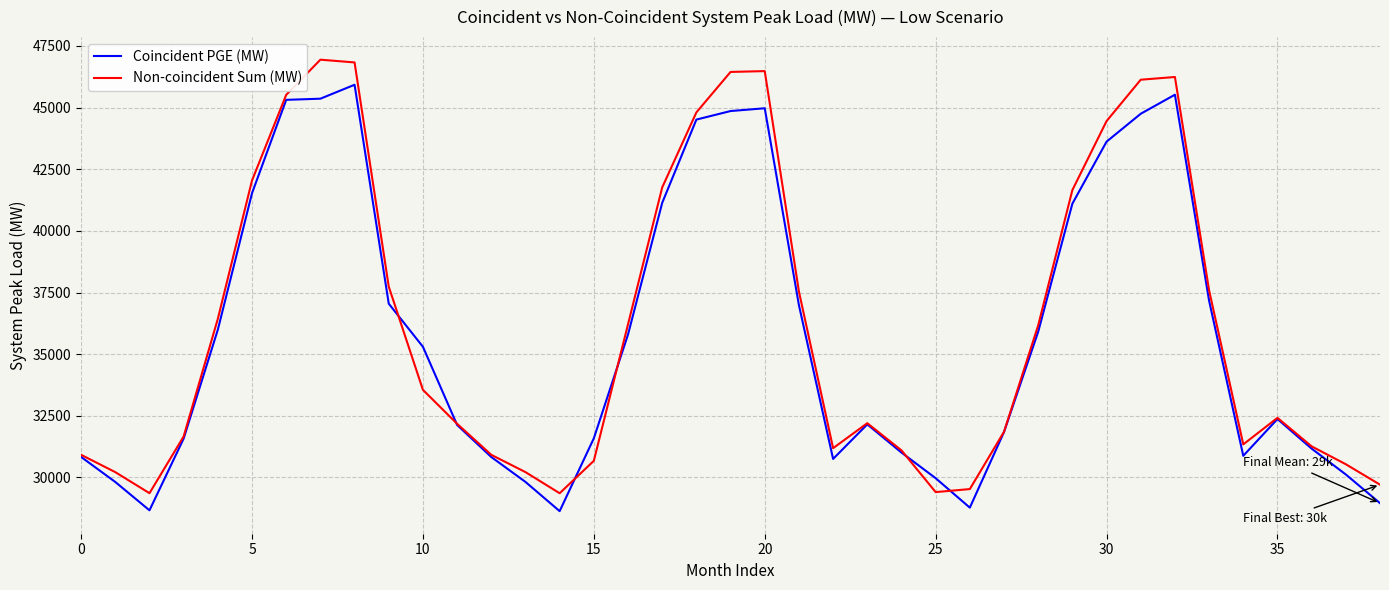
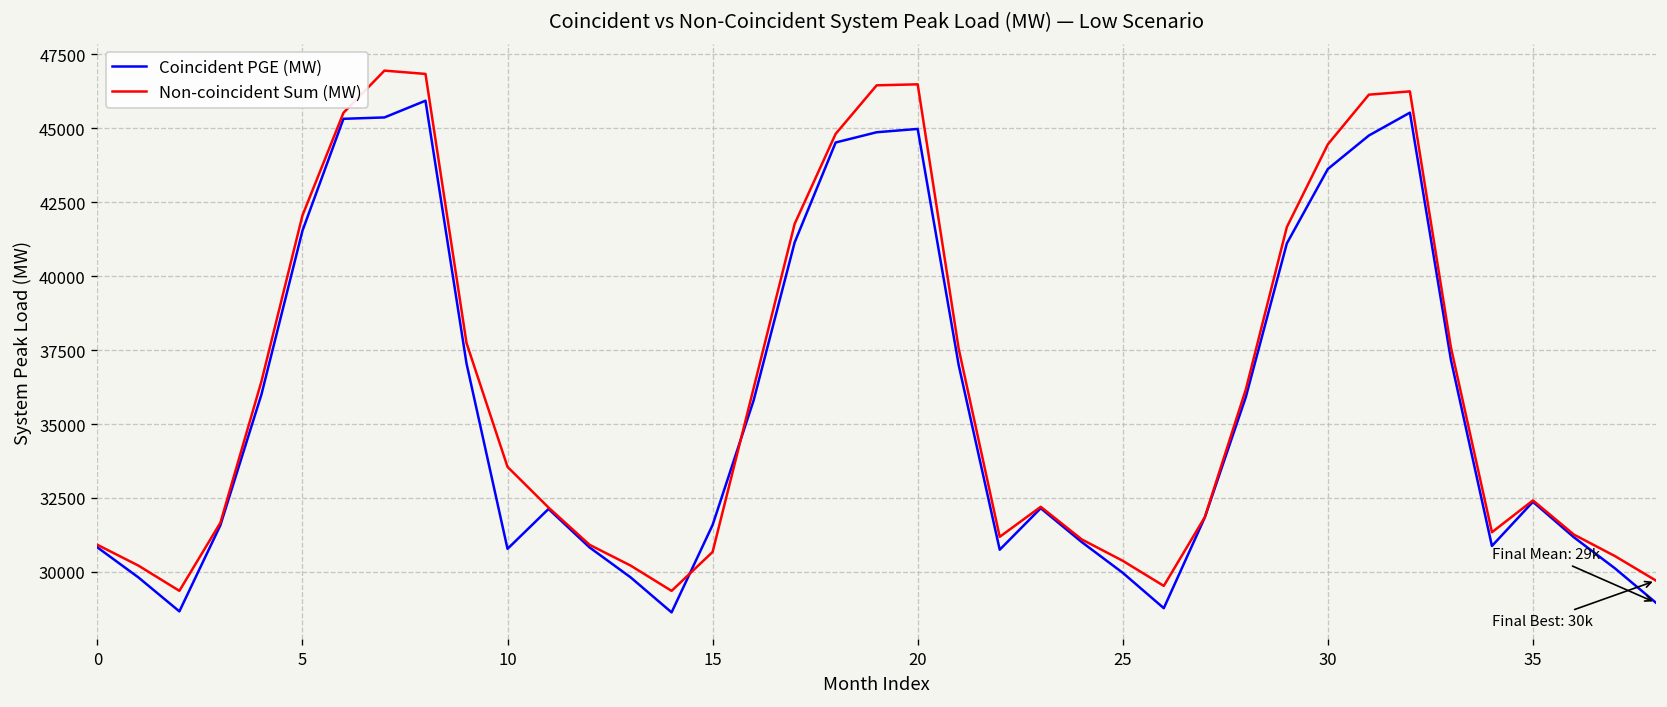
  {
    "Coincident PGE (MW)": {
      "5": 41500,
-     "10": 35300,
+     "10": 30800,
      "15": 31600,
      "20": 45000,
      "25": 30000,
      "30": 43600
    },
    "Non-coincident Sum (MW)": {
      "5": 42000,
      "10": 33600,
      "15": 30700,
      "20": 46500,
-     "25": 29400,
+     "25": 30400,
      "30": 44500
    }
  }
